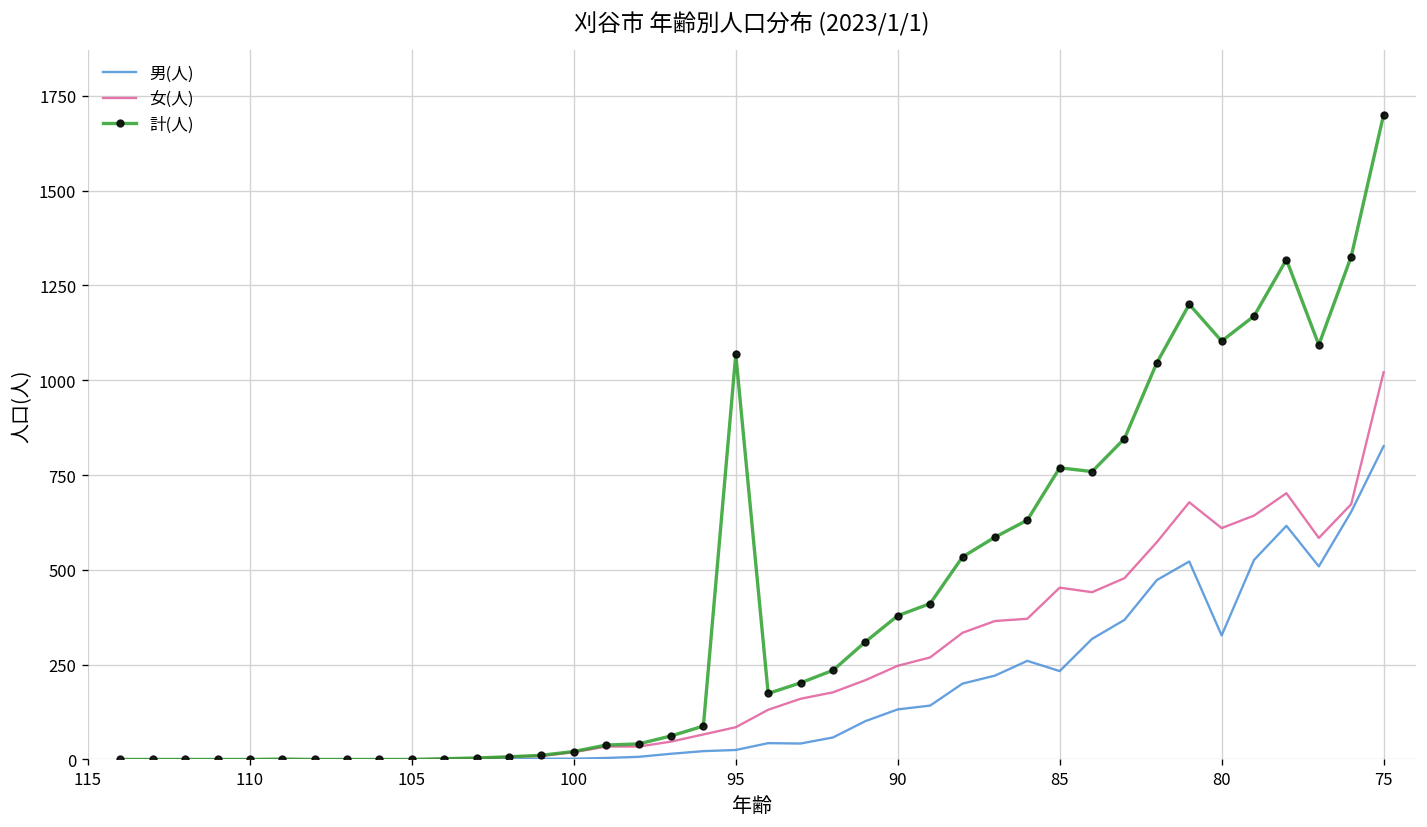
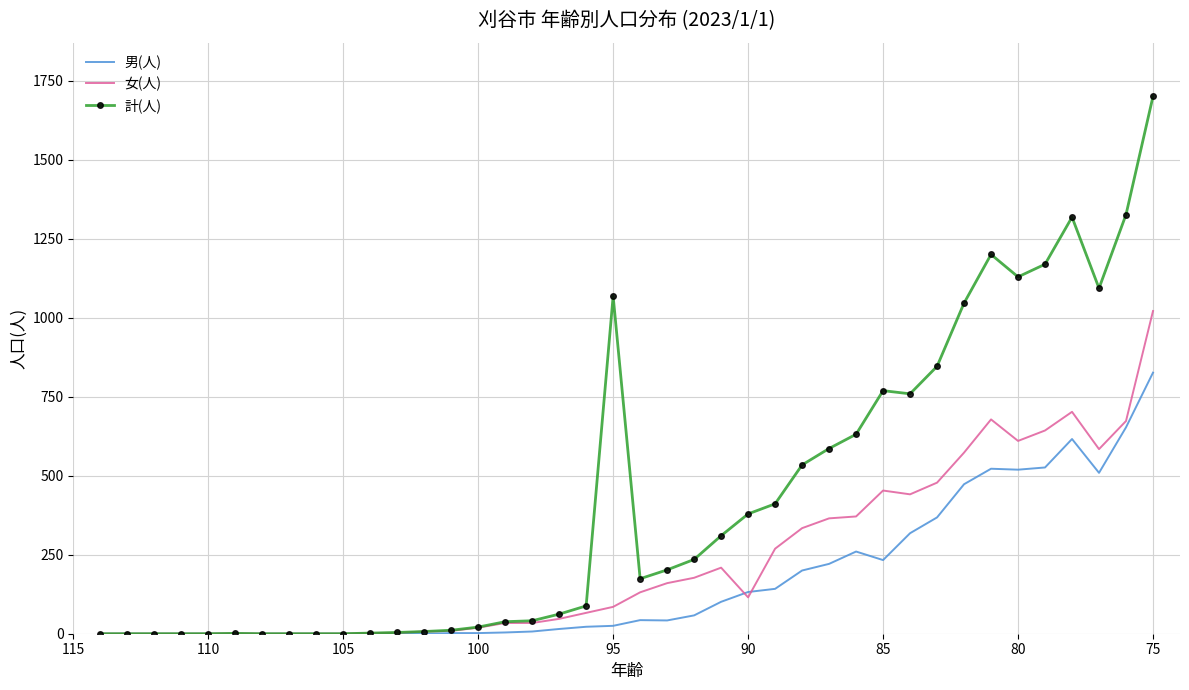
  {
    "男(人)": {
      "100": 0,
      "95": 30,
      "90": 130,
      "85": 230,
-     "80": 330,
+     "80": 520,
      "75": 830
    },
    "女(人)": {
      "95": 90,
-     "90": 250,
+     "90": 120,
      "85": 450,
      "80": 610,
      "75": 1020
    },
    "計(人)": {
      "95": 1070,
      "90": 380,
      "85": 770,
-     "80": 1100,
+     "80": 1130,
      "75": 1700
    }
  }
